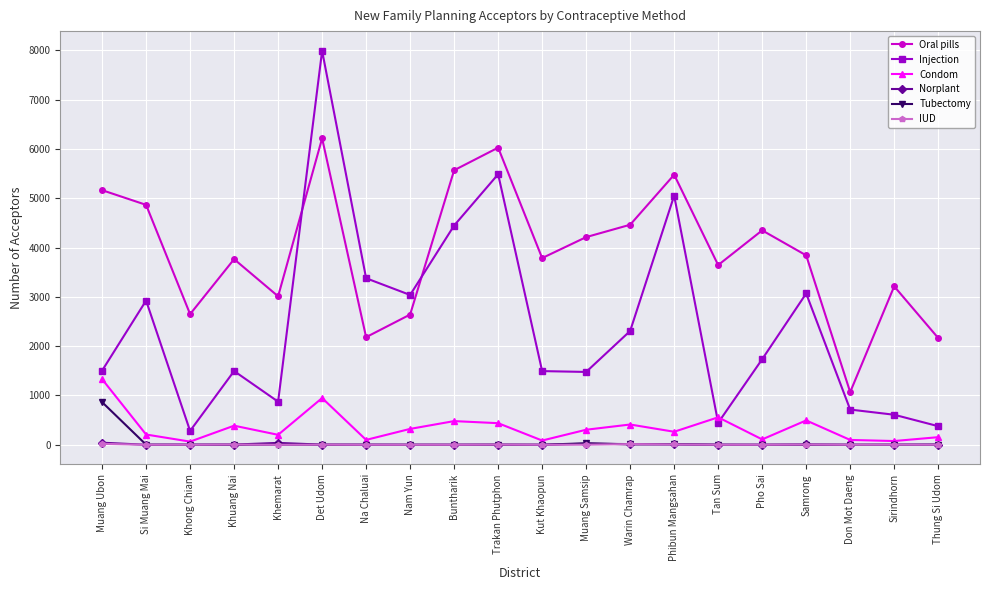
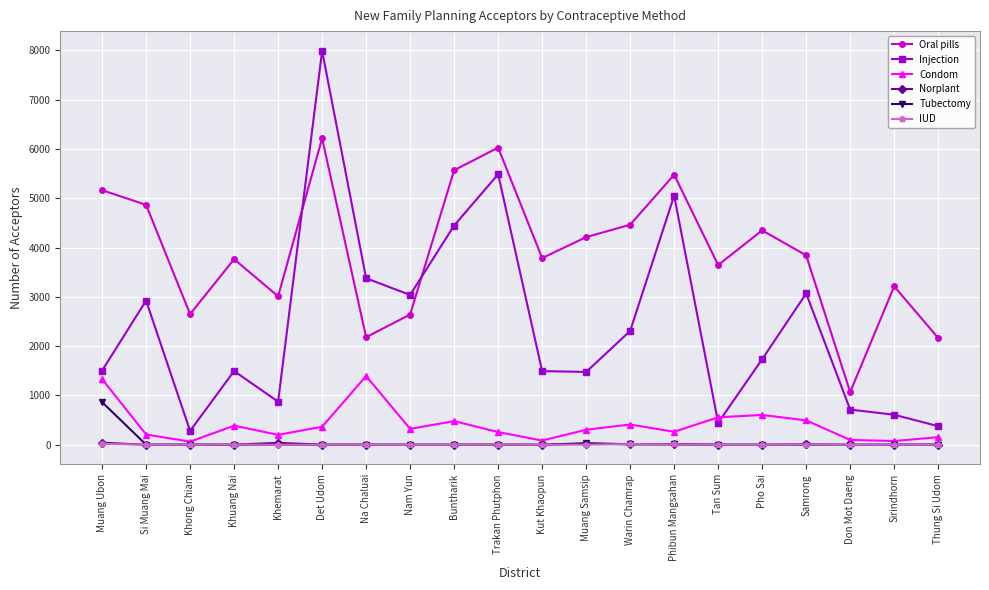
  {
    "Condom": {
      "Muang Ubon": 1300,
      "Si Muang Mai": 200,
      "Khong Chiam": 100,
      "Khuang Nai": 400,
      "Khemarat": 200,
-     "Det Udom": 900,
-     "Na Chaluai": 100,
+     "Det Udom": 400,
+     "Na Chaluai": 1400,
      "Nam Yun": 300,
      "Buntharik": 500,
-     "Trakan Phutphon": 400,
+     "Trakan Phutphon": 300,
      "Kut Khaopun": 100,
      "Muang Samsip": 300,
      "Warin Chamrap": 400,
      "Phibun Mangsahan": 300,
      "Tan Sum": 600,
-     "Pho Sai": 100,
+     "Pho Sai": 600,
      "Samrong": 500,
      "Don Mot Daeng": 100,
      "Sirindhorn": 100,
      "Thung Si Udom": 200
    },
    "Tubectomy": {
      "Muang Ubon": 900
    }
  }
